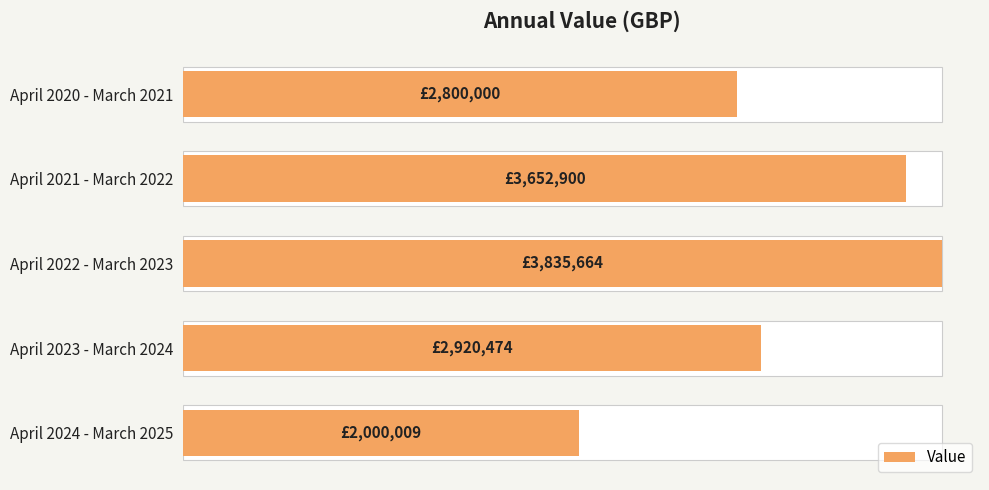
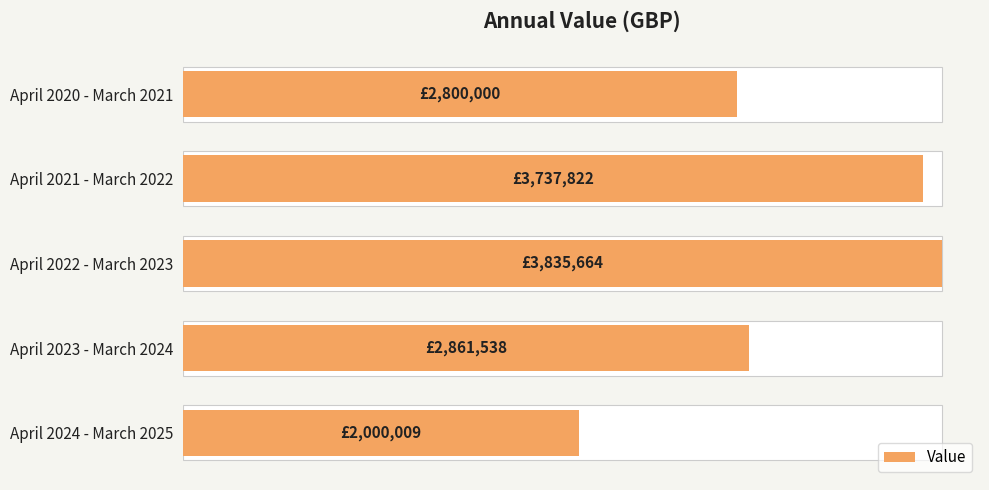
  {
    "Value": {
-     "April 2021 - March 2022": "£3,652,900",
+     "April 2021 - March 2022": "£3,737,822",
      "April 2022 - March 2023": "£3,835,664",
-     "April 2023 - March 2024": "£2,920,474"
+     "April 2023 - March 2024": "£2,861,538"
    }
  }
